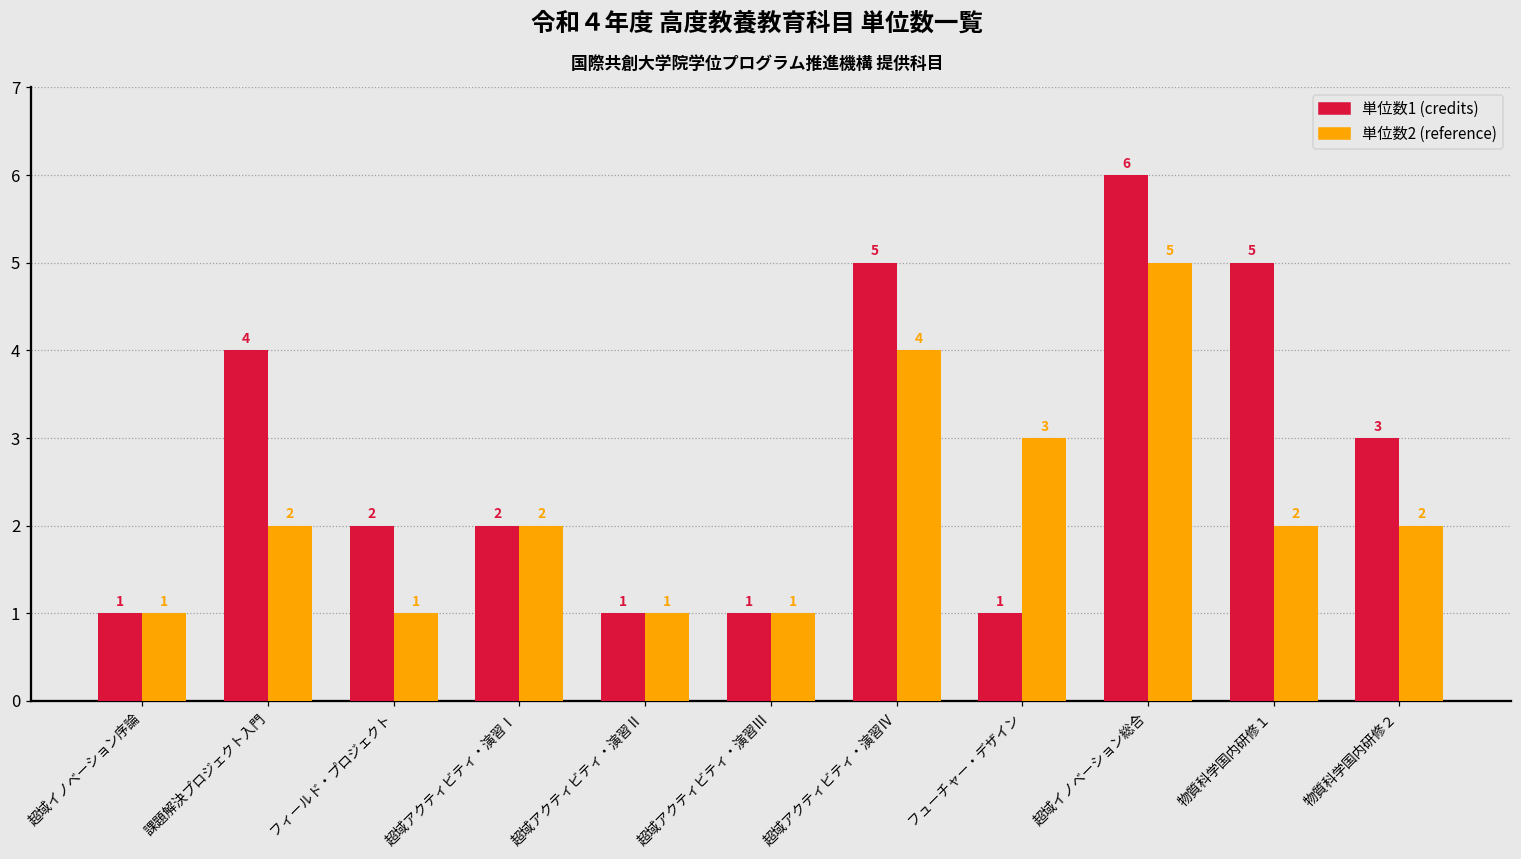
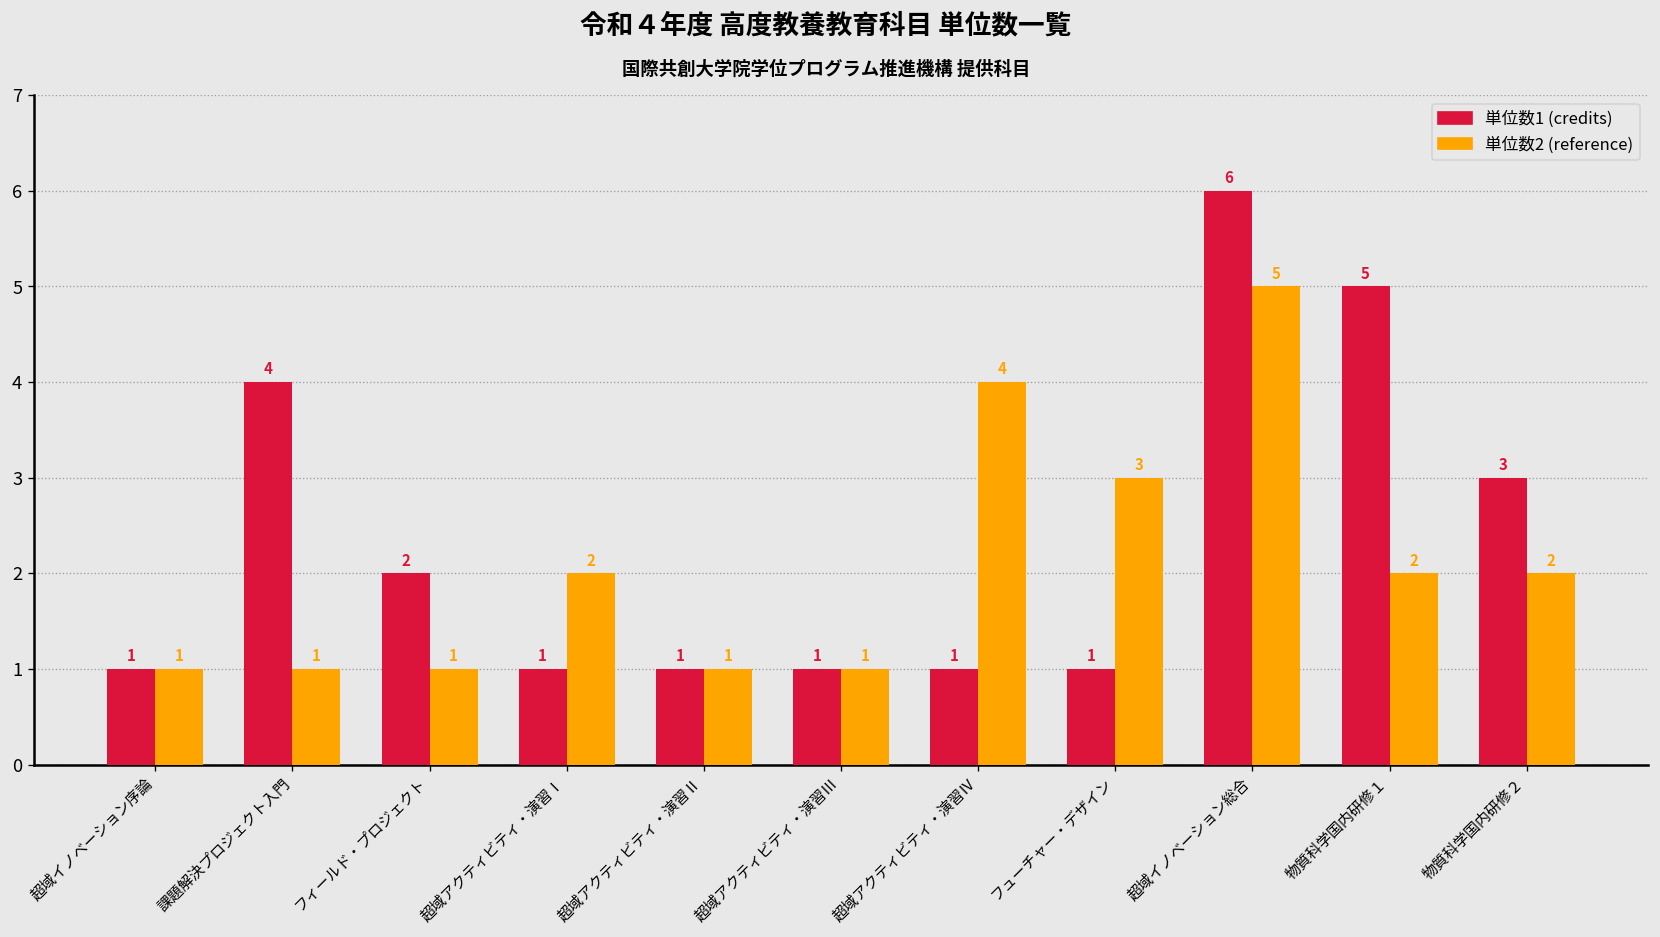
  {
    "単位数1 (credits)": {
      "超域イノベーション序論": 1,
      "課題解決プロジェクト入門": 4,
      "フィールド・プロジェクト": 2,
-     "超域アクティビティ・演習Ⅰ": 2,
+     "超域アクティビティ・演習Ⅰ": 1,
      "超域アクティビティ・演習Ⅱ": 1,
      "超域アクティビティ・演習Ⅲ": 1,
-     "超域アクティビティ・演習Ⅳ": 5,
+     "超域アクティビティ・演習Ⅳ": 1,
      "フューチャー・デザイン": 1,
      "超域イノベーション総合": 6,
      "物質科学国内研修１": 5,
      "物質科学国内研修２": 3
    },
    "単位数2 (reference)": {
      "超域イノベーション序論": 1,
-     "課題解決プロジェクト入門": 2,
+     "課題解決プロジェクト入門": 1,
      "フィールド・プロジェクト": 1,
      "超域アクティビティ・演習Ⅰ": 2,
      "超域アクティビティ・演習Ⅱ": 1,
      "超域アクティビティ・演習Ⅲ": 1,
      "超域アクティビティ・演習Ⅳ": 4,
      "フューチャー・デザイン": 3,
      "超域イノベーション総合": 5,
      "物質科学国内研修１": 2,
      "物質科学国内研修２": 2
    }
  }
